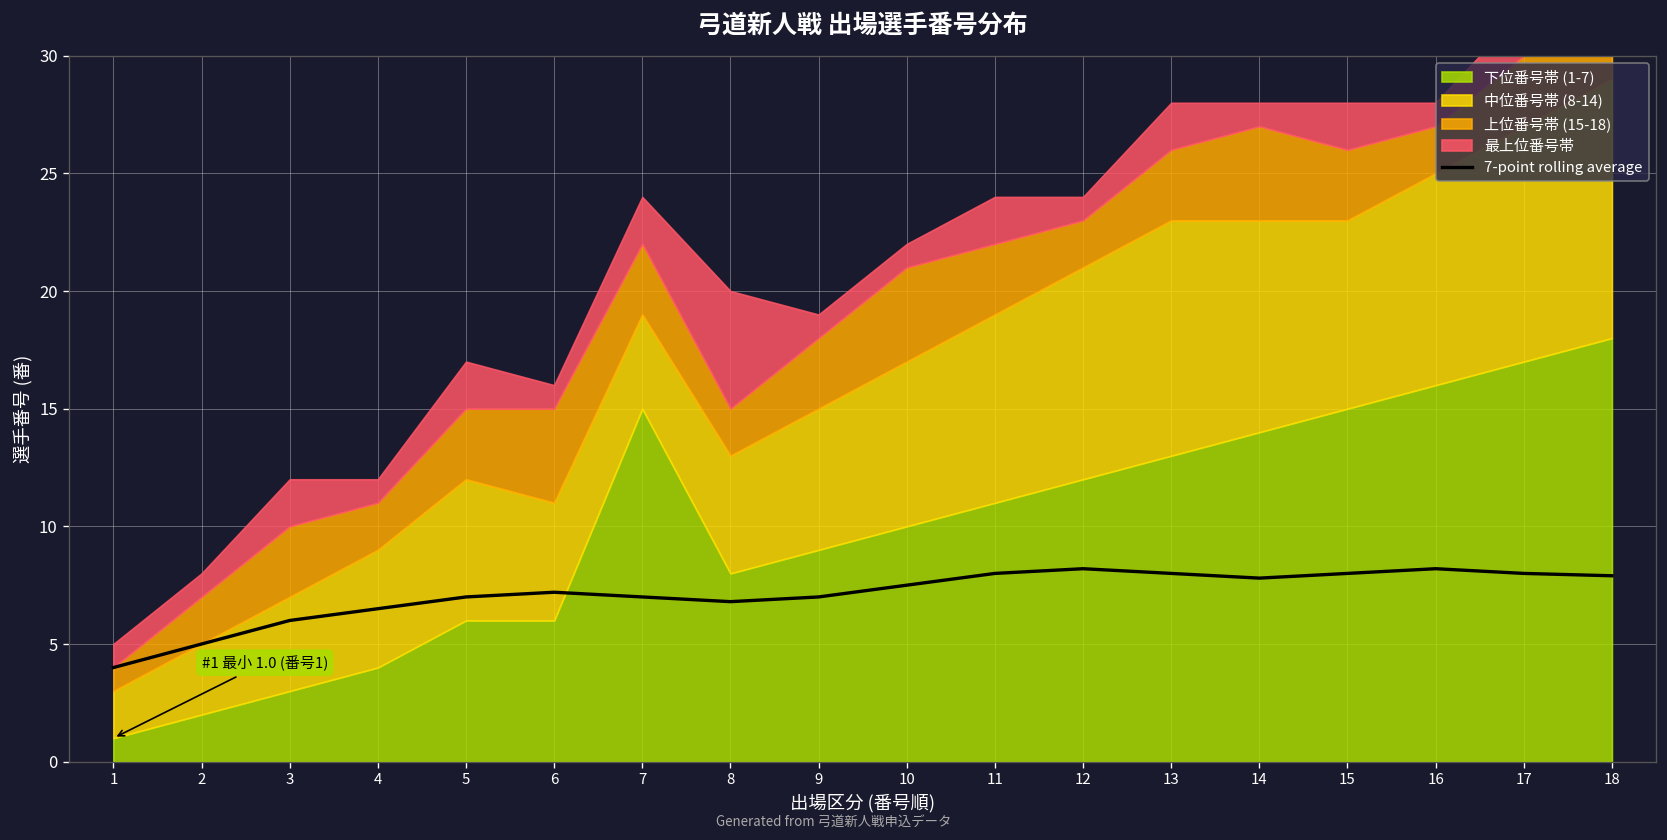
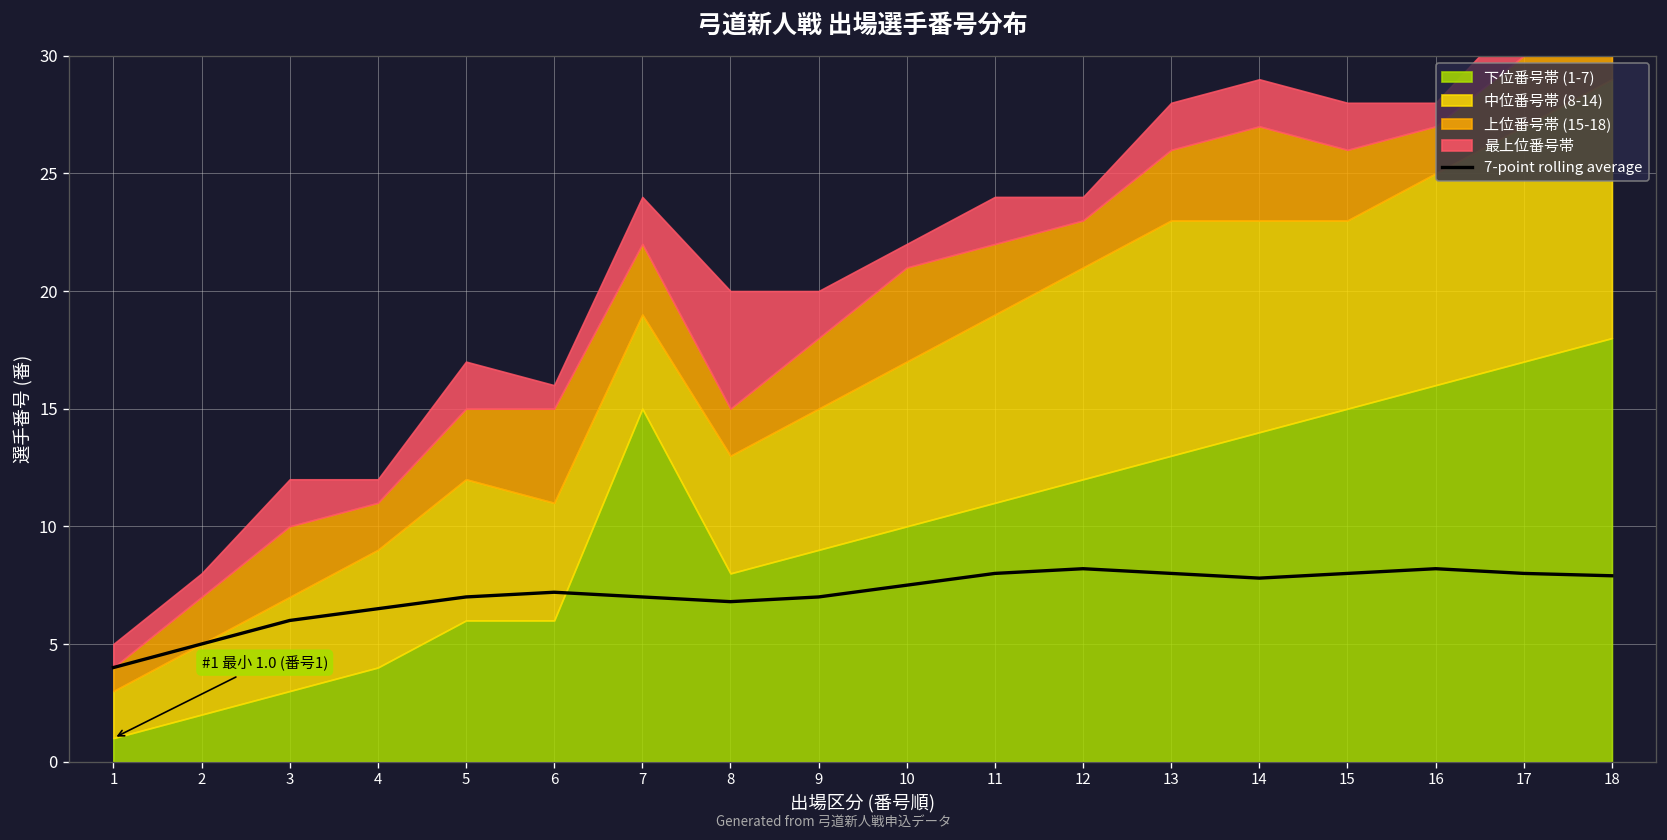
  {
    "下位番号帯 (1-7)": {
      "1": 1,
      "4": 4,
      "5": 6,
      "6": 6,
      "7": 15,
      "8": 8,
      "9": 9,
      "10": 10,
      "11": 11,
      "12": 12,
      "13": 13,
      "14": 14,
      "15": 15,
      "16": 16,
      "17": 17,
      "18": 18
    },
    "7-point rolling average": {
      "3": 6,
      "4": 6.5,
      "5": 7,
      "6": 7.2,
      "7": 7,
      "8": 6.8,
      "9": 7,
      "10": 7.5,
      "11": 8,
      "12": 8.2,
      "13": 8,
      "14": 7.8,
      "15": 8,
      "16": 8.2,
      "17": 8,
      "18": 8
    },
    "最上位番号帯": {
      "1": 1,
      "2": 1,
      "3": 2,
      "4": 1,
      "5": 2,
      "6": 1,
      "7": 2,
      "8": 5,
-     "9": 1,
+     "9": 2,
      "10": 1,
      "11": 2,
      "12": 1,
      "13": 2,
-     "14": 1,
+     "14": 2,
      "15": 2,
      "16": 1
    }
  }
